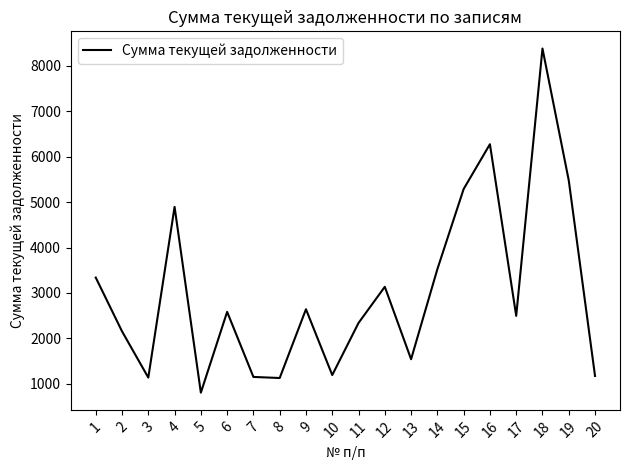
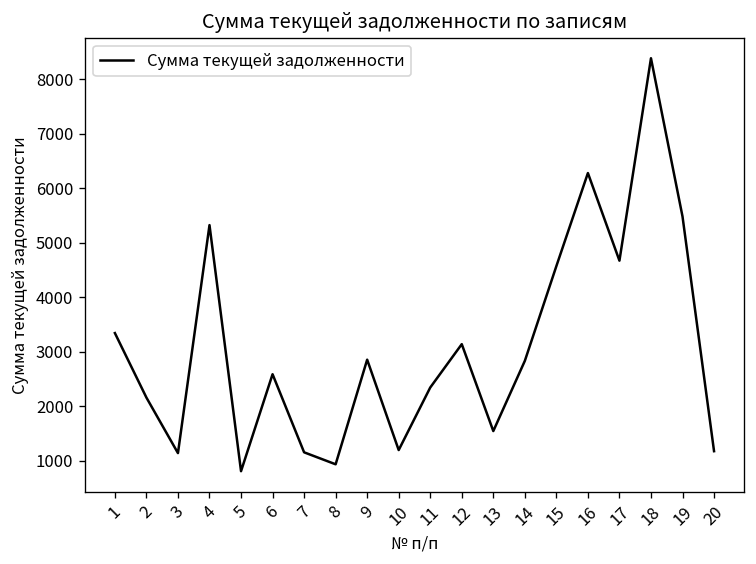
  {
    "1": 3300,
    "2": 2200,
    "3": 1100,
-   "4": 4900,
+   "4": 5300,
    "5": 800,
    "6": 2600,
    "7": 1200,
-   "8": 1100,
-   "9": 2600,
+   "8": 900,
+   "9": 2900,
    "10": 1200,
    "11": 2300,
    "12": 3100,
    "13": 1500,
-   "14": 3500,
-   "15": 5300,
+   "14": 2800,
+   "15": 4600,
    "16": 6300,
-   "17": 2500,
+   "17": 4700,
    "18": 8400,
    "19": 5500,
    "20": 1200
  }
